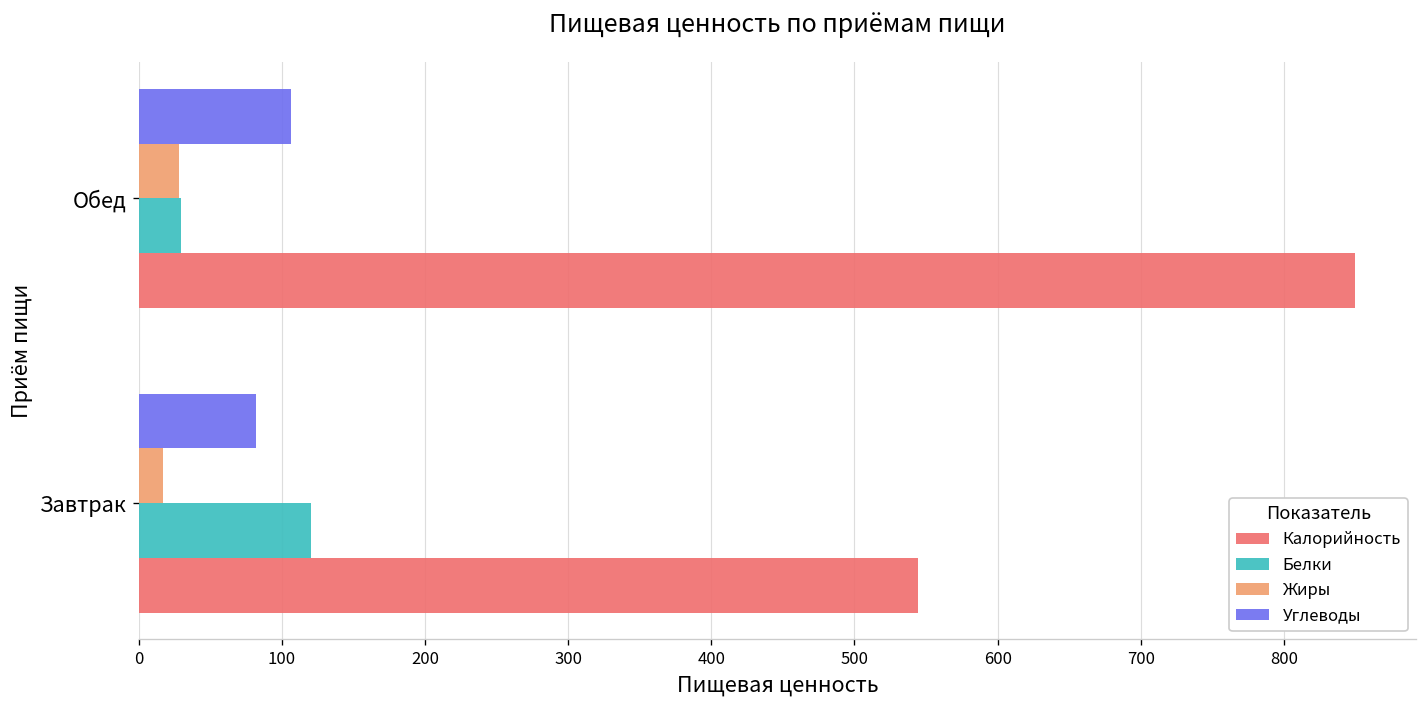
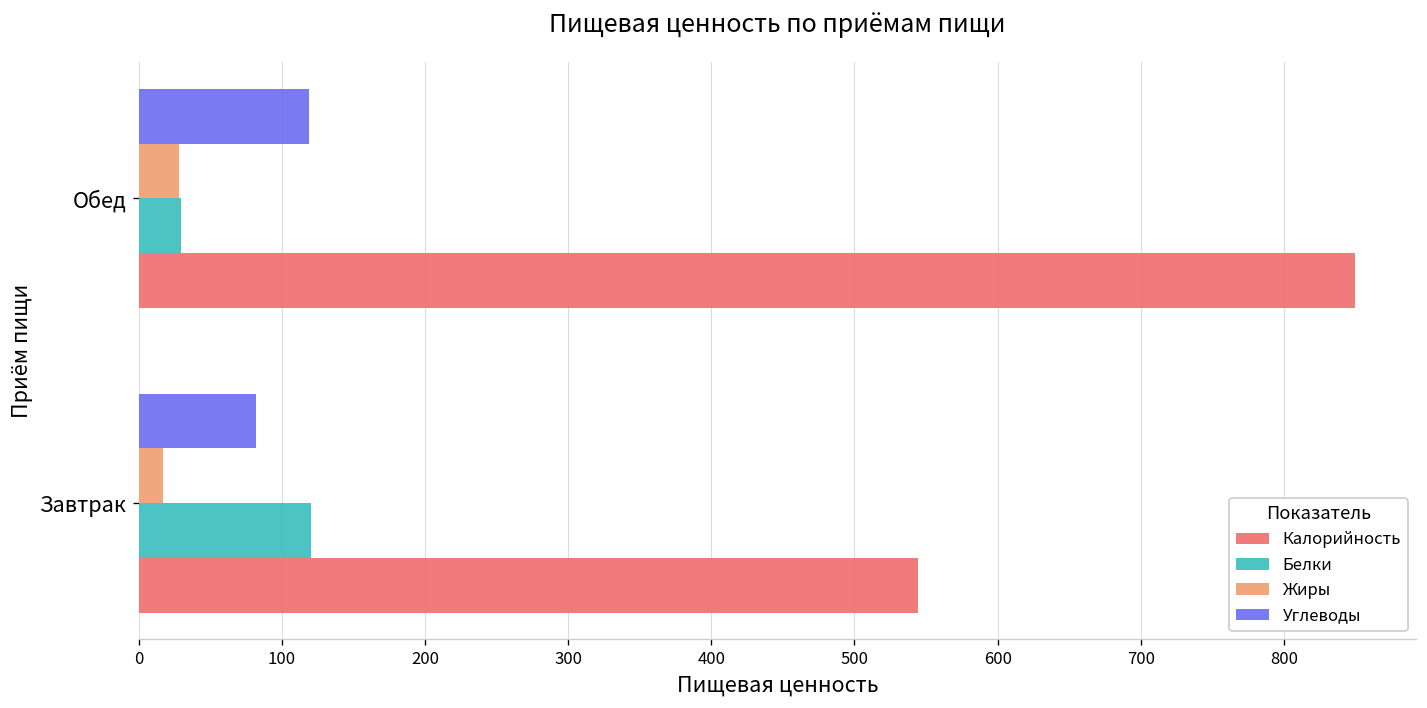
  {
    "Белки": {
      "Обед": 30,
      "Завтрак": 120
    },
    "Углеводы": {
-     "Обед": 106,
+     "Обед": 119,
      "Завтрак": 82
    }
  }
